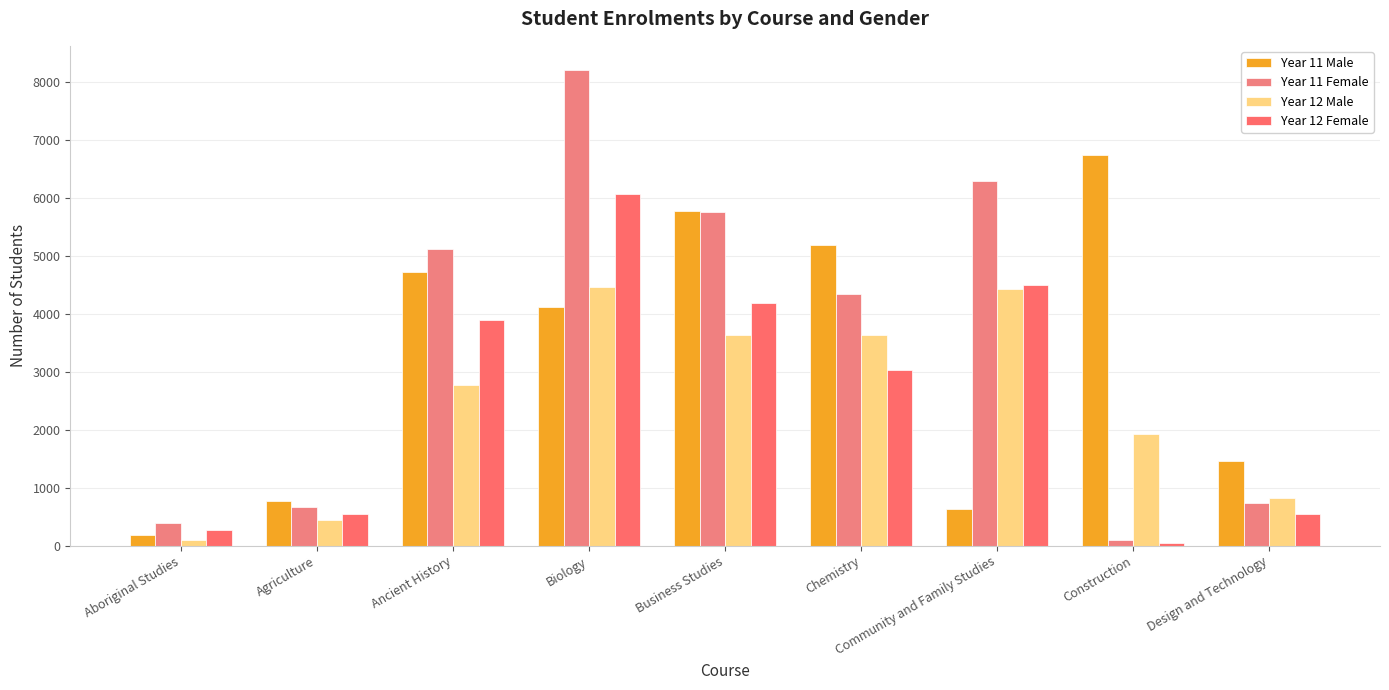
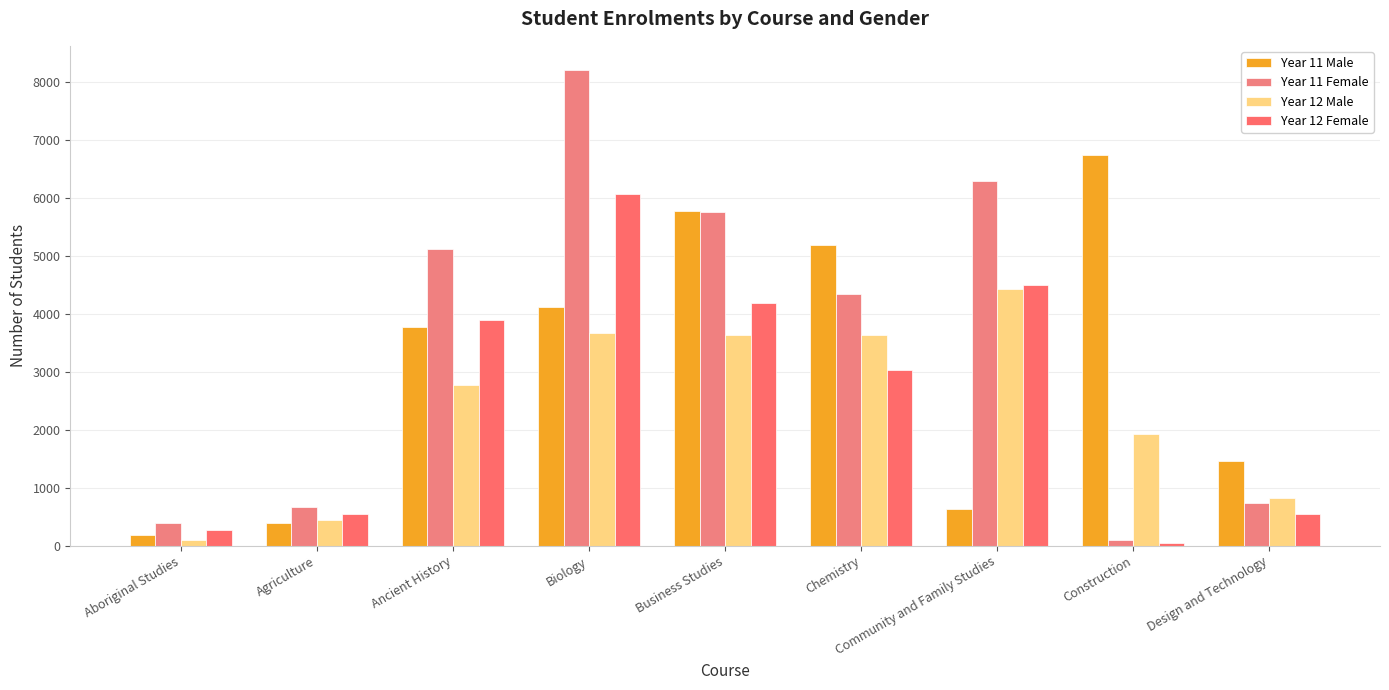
  {
    "Year 11 Male": {
      "Aboriginal Studies": 200,
-     "Agriculture": 800,
-     "Ancient History": 4700,
+     "Agriculture": 400,
+     "Ancient History": 3800,
      "Biology": 4100,
      "Business Studies": 5800,
      "Chemistry": 5200,
      "Community and Family Studies": 600,
      "Construction": 6700,
      "Design and Technology": 1500
    },
    "Year 12 Male": {
      "Aboriginal Studies": 100,
      "Agriculture": 500,
      "Ancient History": 2800,
-     "Biology": 4500,
+     "Biology": 3700,
      "Business Studies": 3600,
      "Chemistry": 3600,
      "Community and Family Studies": 4400,
      "Construction": 1900,
      "Design and Technology": 800
    }
  }
